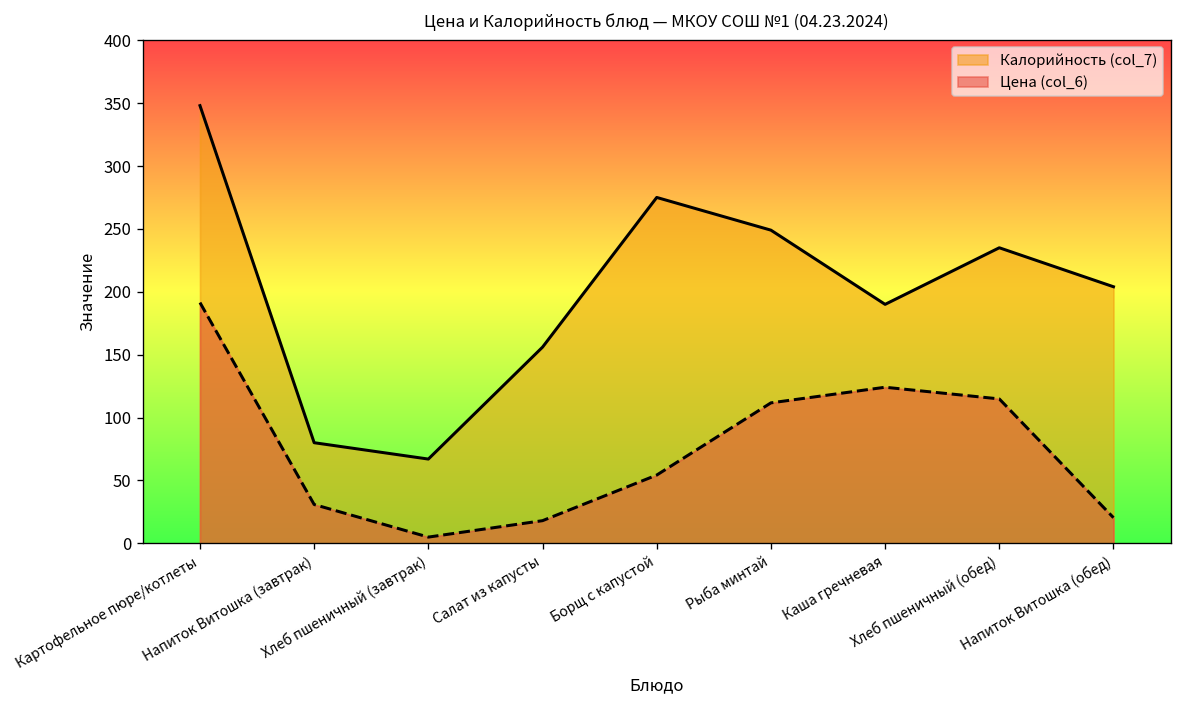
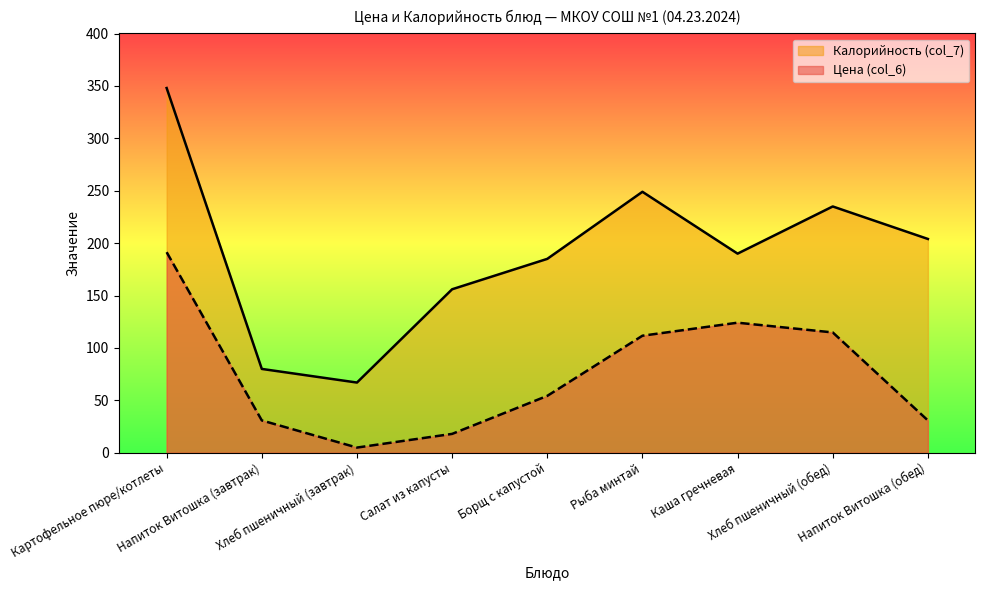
  {
    "Калорийность (col_7)": {
      "Картофельное пюре/котлеты": 348,
      "Напиток Витошка (завтрак)": 80,
      "Хлеб пшеничный (завтрак)": 67,
      "Салат из капусты": 156,
-     "Борщ с капустой": 275,
+     "Борщ с капустой": 185,
      "Рыба минтай": 249,
      "Каша гречневая": 190,
      "Хлеб пшеничный (обед)": 235,
      "Напиток Витошка (обед)": 204
    },
    "Цена (col_6)": {
      "Картофельное пюре/котлеты": 191,
      "Напиток Витошка (завтрак)": 31,
      "Хлеб пшеничный (завтрак)": 5,
      "Салат из капусты": 18,
      "Борщ с капустой": 54,
      "Рыба минтай": 112,
      "Каша гречневая": 124,
      "Хлеб пшеничный (обед)": 115,
-     "Напиток Витошка (обед)": 20
+     "Напиток Витошка (обед)": 31
    }
  }
